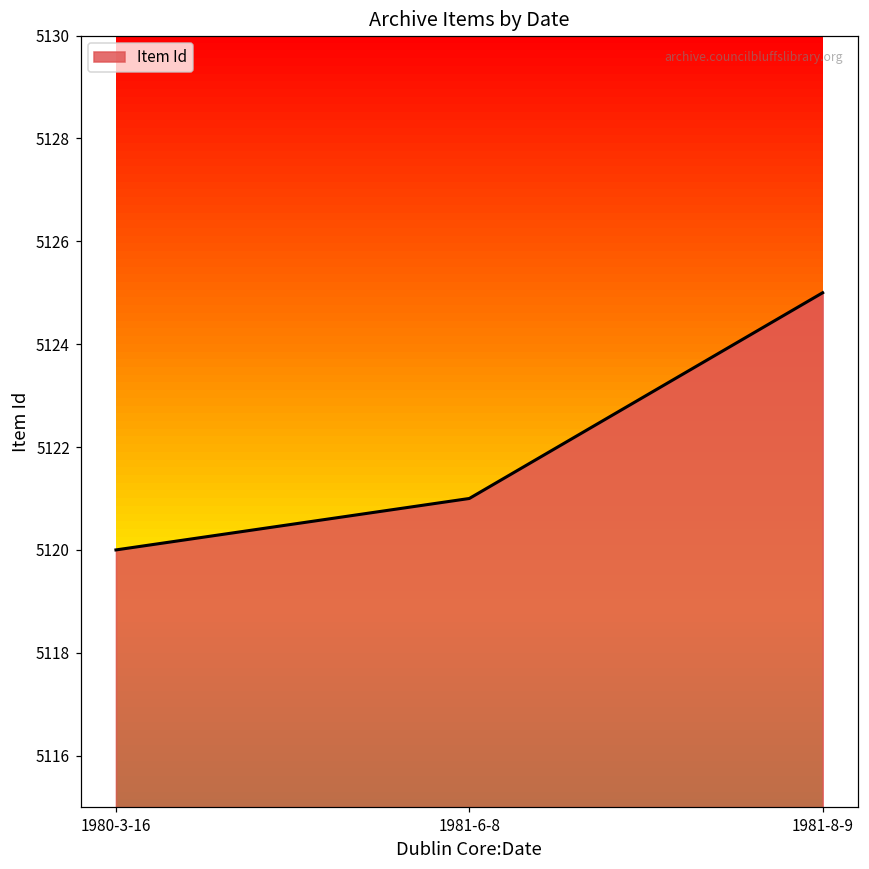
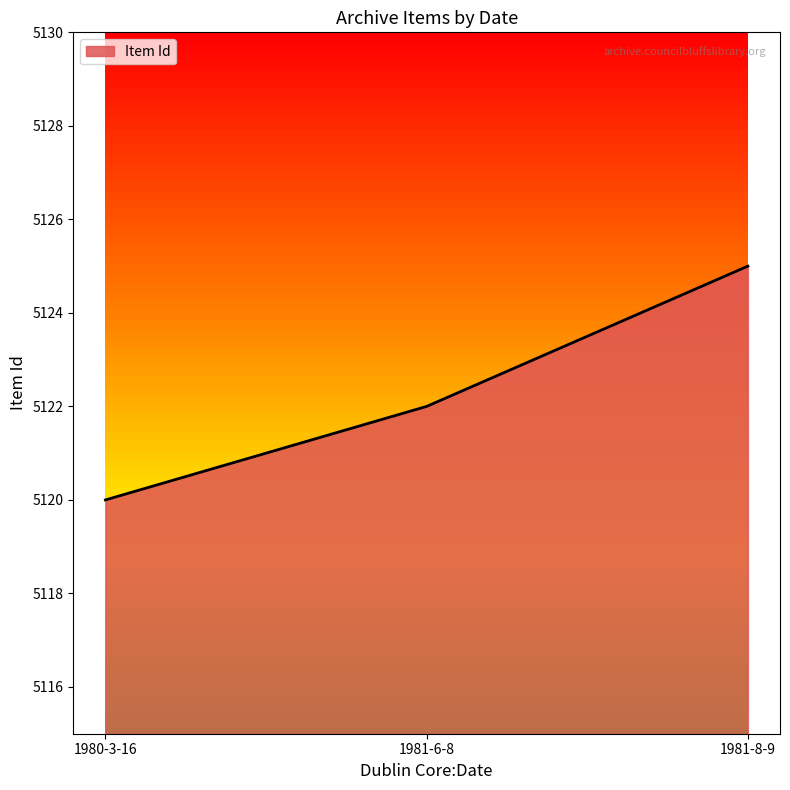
  {
    "1980-3-16": 5120,
-   "1981-6-8": 5121,
+   "1981-6-8": 5122,
    "1981-8-9": 5125
  }
